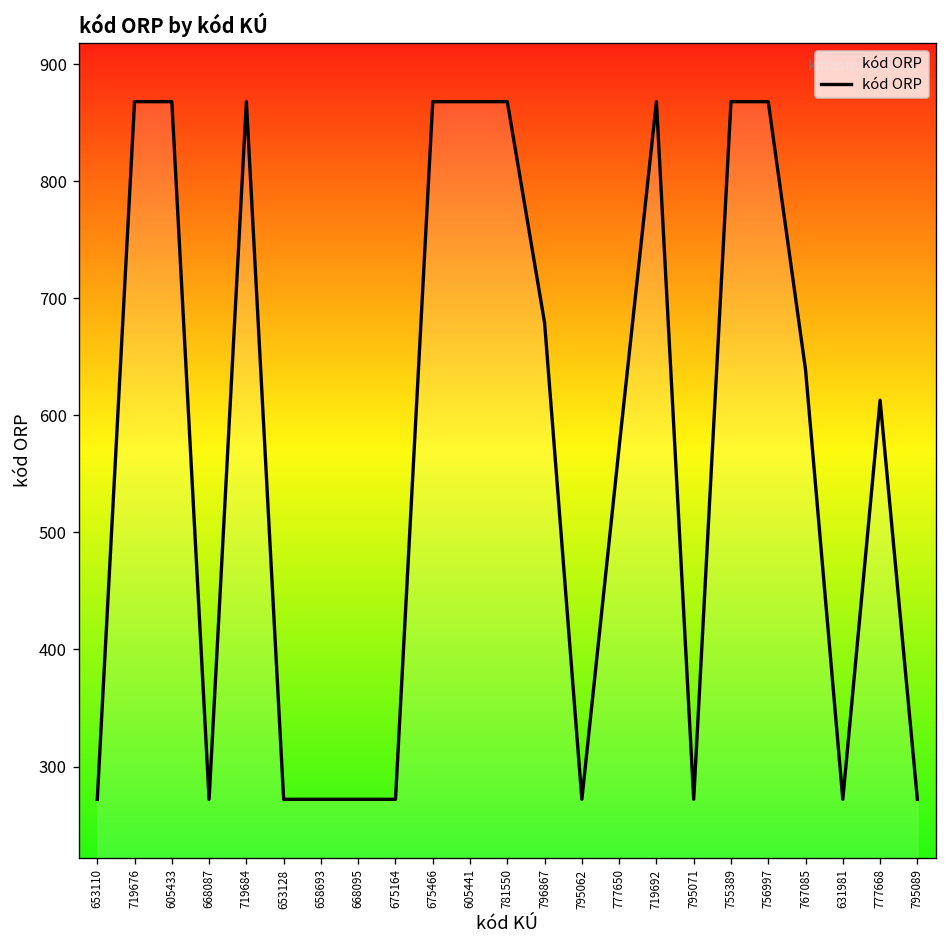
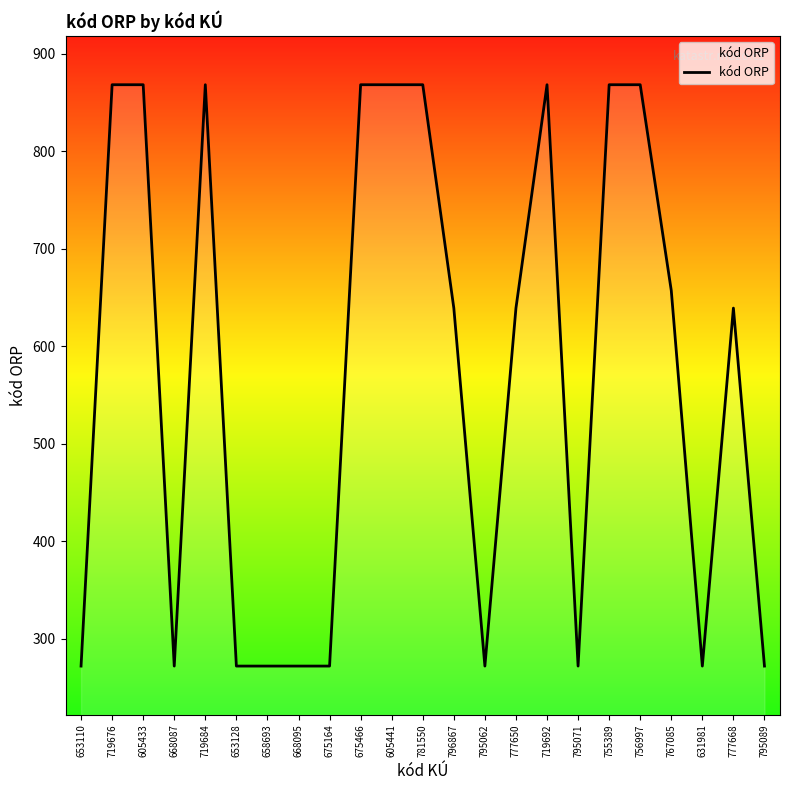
  {
    "653110": 270,
    "719676": 870,
    "605433": 870,
    "668087": 270,
    "719684": 870,
    "653128": 270,
    "658693": 270,
    "668095": 270,
    "675164": 270,
    "675466": 870,
    "605441": 870,
    "781550": 870,
-   "796867": 680,
+   "796867": 640,
    "795062": 270,
-   "777650": 570,
+   "777650": 640,
    "719692": 870,
    "795071": 270,
    "755389": 870,
    "756997": 870,
-   "767085": 640,
+   "767085": 660,
    "631981": 270,
-   "777668": 610,
+   "777668": 640,
    "795089": 270
  }
